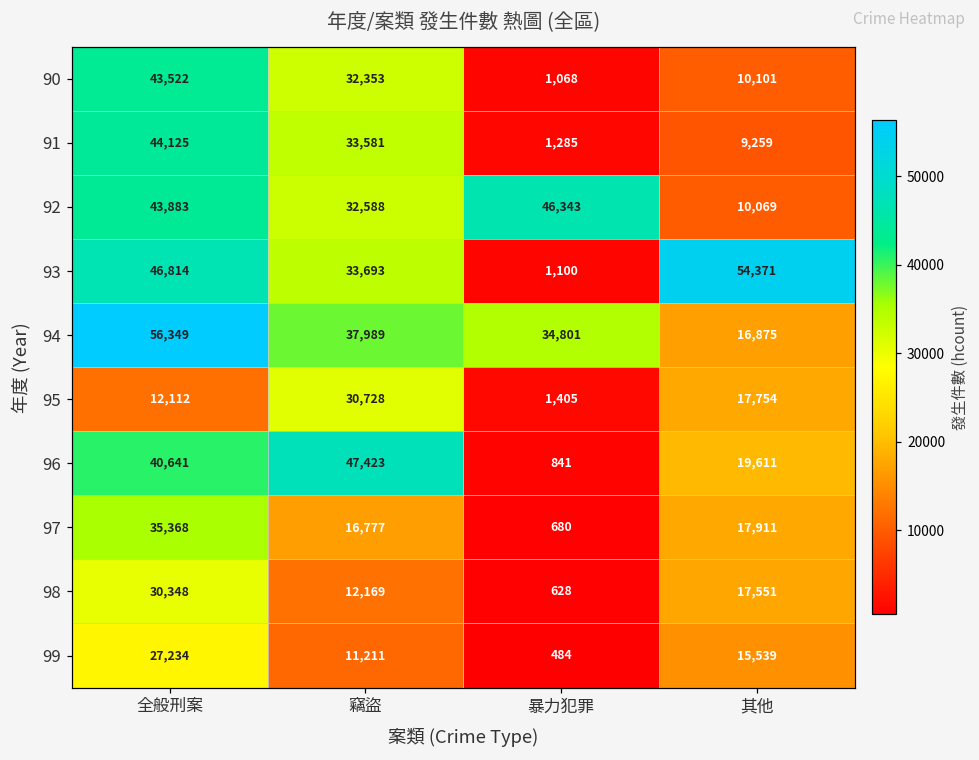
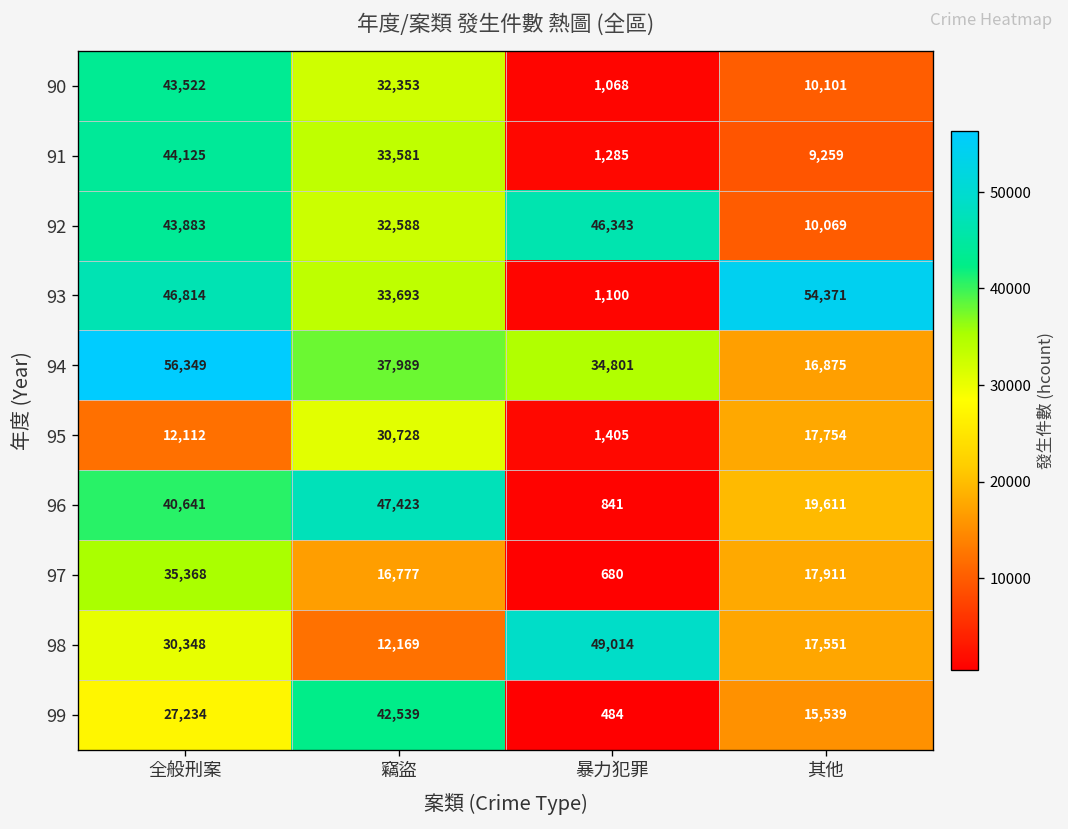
  {
    "90": {
      "全般刑案": "43,522",
      "竊盜": "32,353",
      "暴力犯罪": "1,068",
      "其他": "10,101"
    },
    "91": {
      "全般刑案": "44,125",
      "竊盜": "33,581",
      "暴力犯罪": "1,285",
      "其他": "9,259"
    },
    "92": {
      "全般刑案": "43,883",
      "竊盜": "32,588",
      "暴力犯罪": "46,343",
      "其他": "10,069"
    },
    "93": {
      "全般刑案": "46,814",
      "竊盜": "33,693",
      "暴力犯罪": "1,100",
      "其他": "54,371"
    },
    "94": {
      "全般刑案": "56,349",
      "竊盜": "37,989",
      "暴力犯罪": "34,801",
      "其他": "16,875"
    },
    "95": {
      "全般刑案": "12,112",
      "竊盜": "30,728",
      "暴力犯罪": "1,405",
      "其他": "17,754"
    },
    "96": {
      "全般刑案": "40,641",
      "竊盜": "47,423",
      "暴力犯罪": "841",
      "其他": "19,611"
    },
    "97": {
      "全般刑案": "35,368",
      "竊盜": "16,777",
      "暴力犯罪": "680",
      "其他": "17,911"
    },
    "98": {
      "全般刑案": "30,348",
      "竊盜": "12,169",
-     "暴力犯罪": "628",
+     "暴力犯罪": "49,014",
      "其他": "17,551"
    },
    "99": {
      "全般刑案": "27,234",
-     "竊盜": "11,211",
+     "竊盜": "42,539",
      "暴力犯罪": "484",
      "其他": "15,539"
    }
  }
